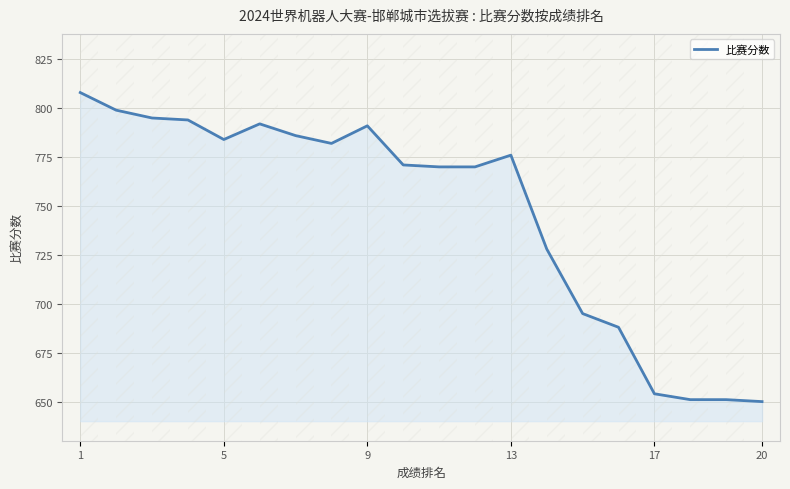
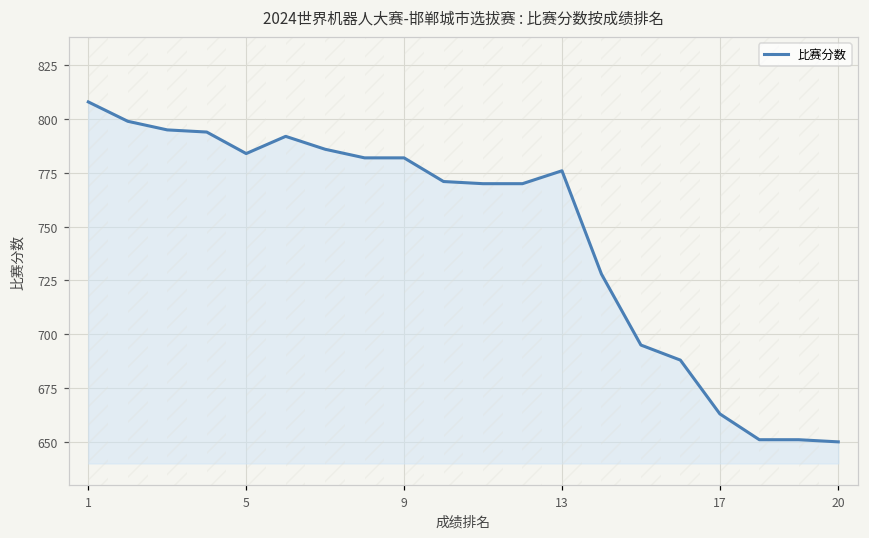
  {
    "1": 808,
    "5": 784,
-   "9": 791,
+   "9": 782,
    "13": 776,
-   "17": 654,
+   "17": 663,
    "20": 650
  }
